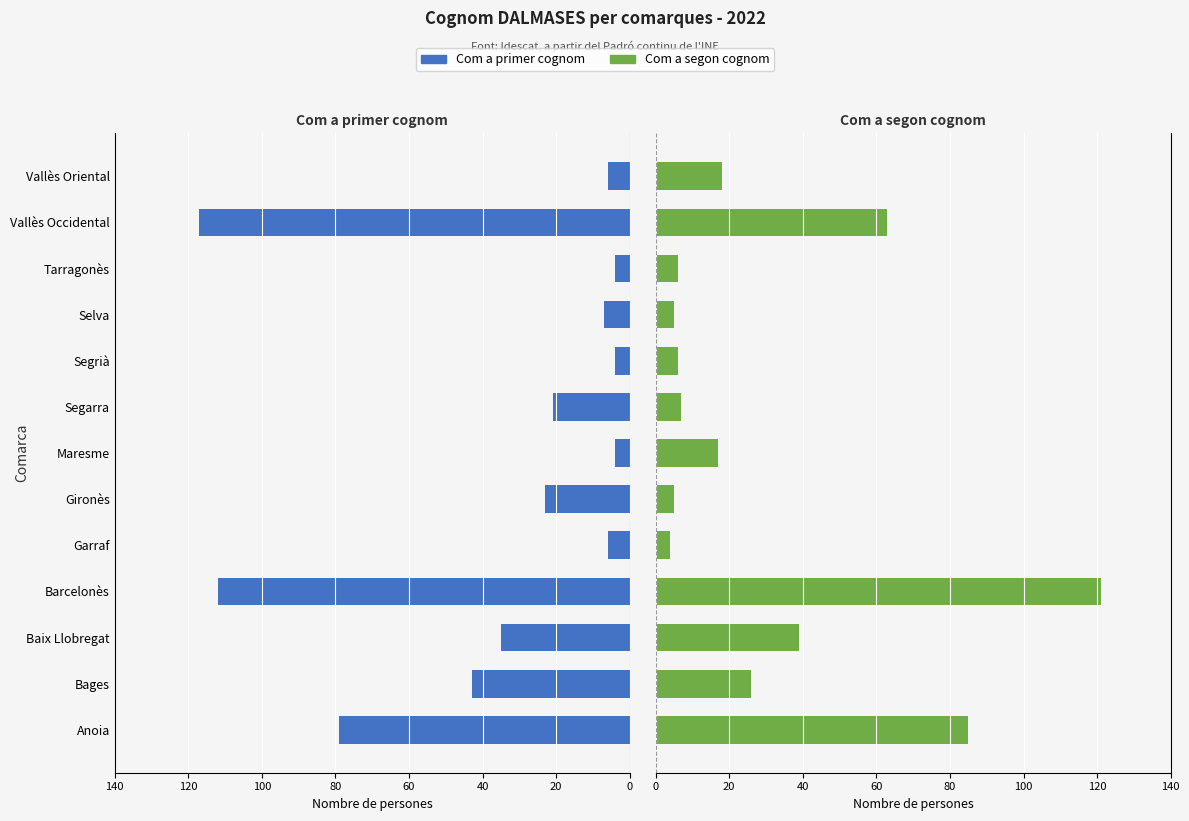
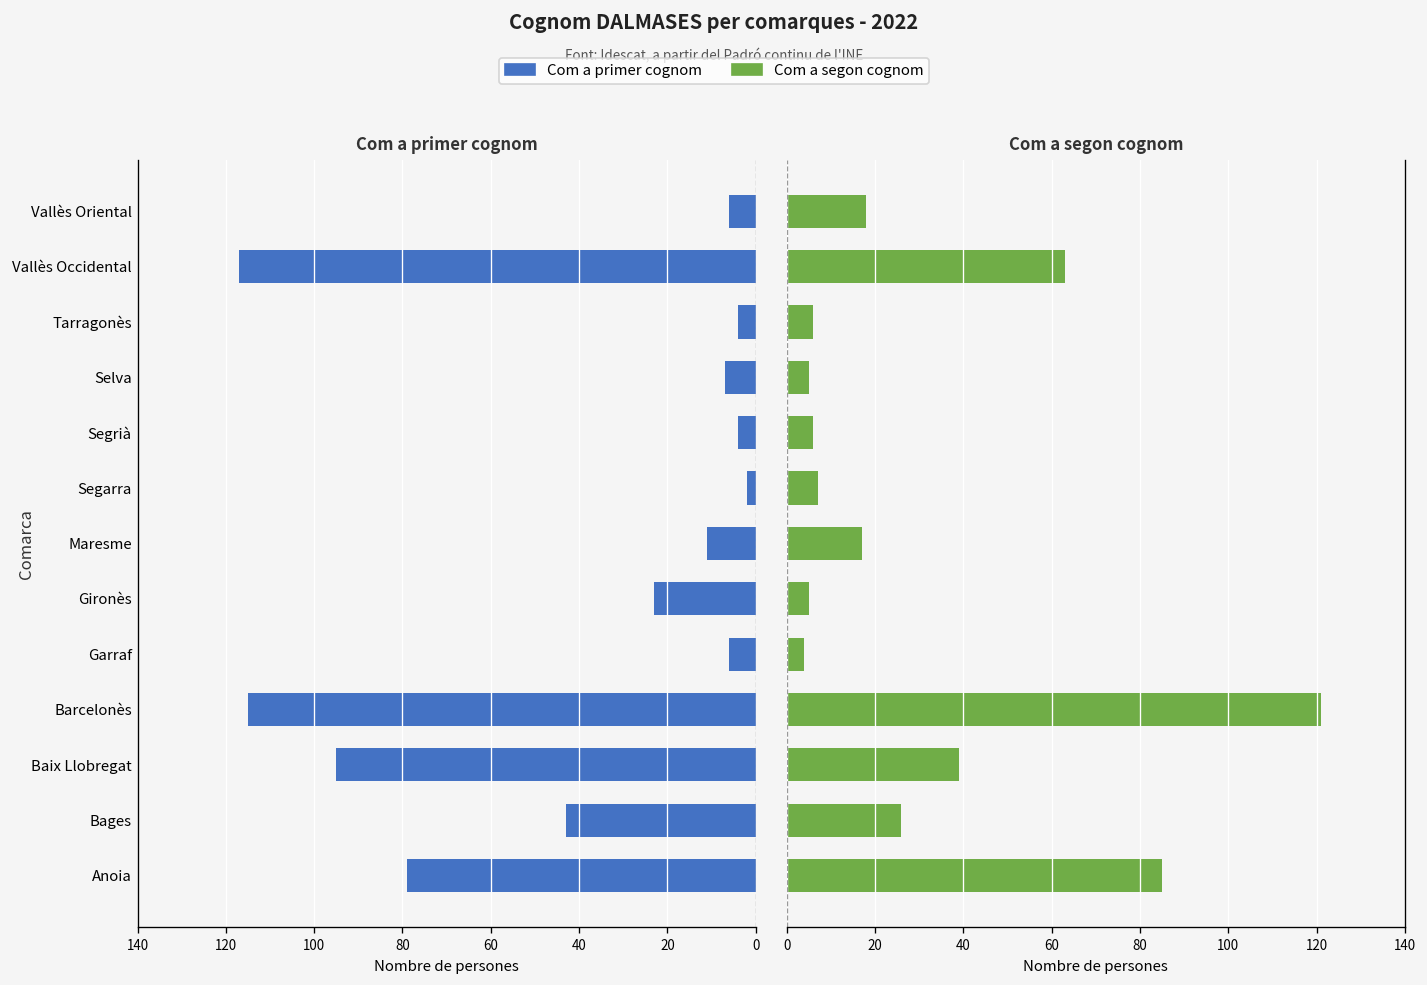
  {
    "Com a primer cognom": {
      "Vallès Oriental": 6,
      "Vallès Occidental": 117,
      "Tarragonès": 4,
      "Selva": 7,
      "Segrià": 4,
-     "Segarra": 21,
-     "Maresme": 4,
+     "Segarra": 2,
+     "Maresme": 11,
      "Gironès": 23,
      "Garraf": 6,
-     "Barcelonès": 112,
-     "Baix Llobregat": 35,
+     "Barcelonès": 115,
+     "Baix Llobregat": 95,
      "Bages": 43,
      "Anoia": 79
    }
  }
